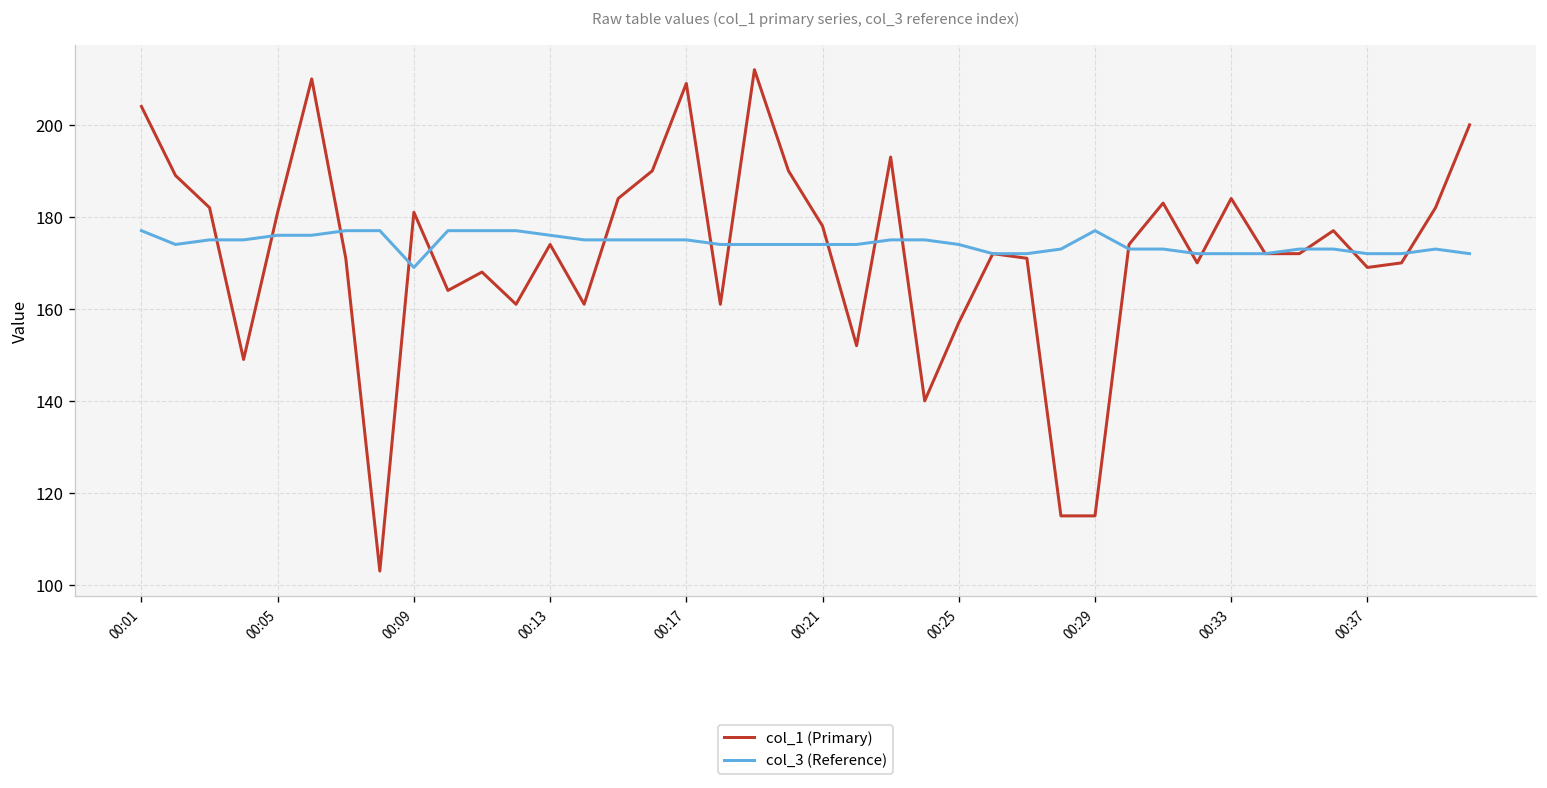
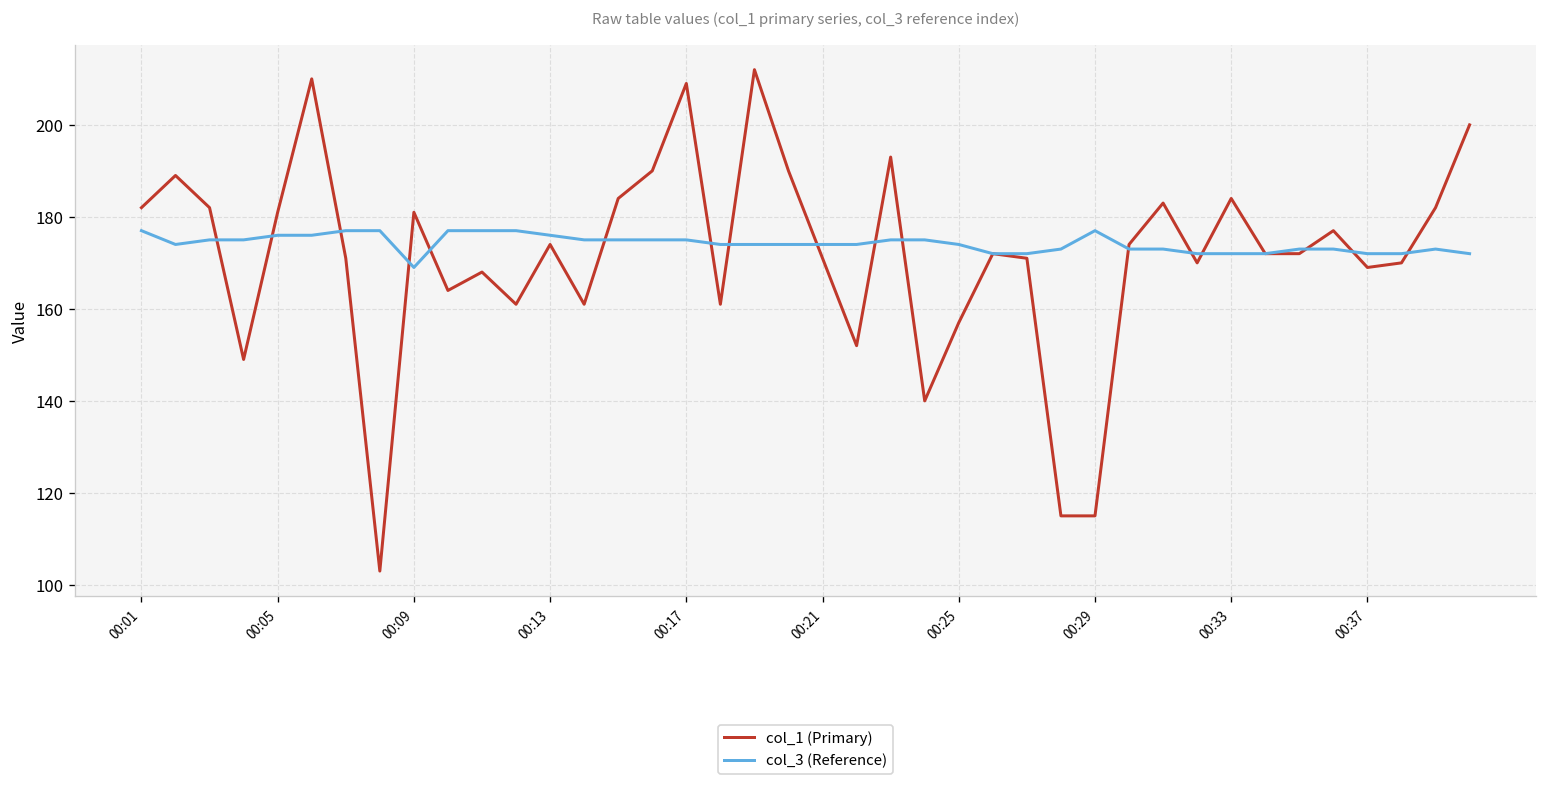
  {
    "col_1 (Primary)": {
-     "00:01": 204,
+     "00:01": 182,
      "00:05": 181,
      "00:09": 181,
      "00:13": 174,
      "00:17": 209,
-     "00:21": 178,
+     "00:21": 171,
      "00:25": 157,
      "00:29": 115,
      "00:33": 184,
      "00:37": 169
    },
    "col_3 (Reference)": {
      "00:01": 177,
      "00:05": 176,
      "00:09": 169,
      "00:13": 176,
      "00:17": 175,
      "00:21": 174,
      "00:25": 174,
      "00:29": 177,
      "00:33": 172,
      "00:37": 172
    }
  }
